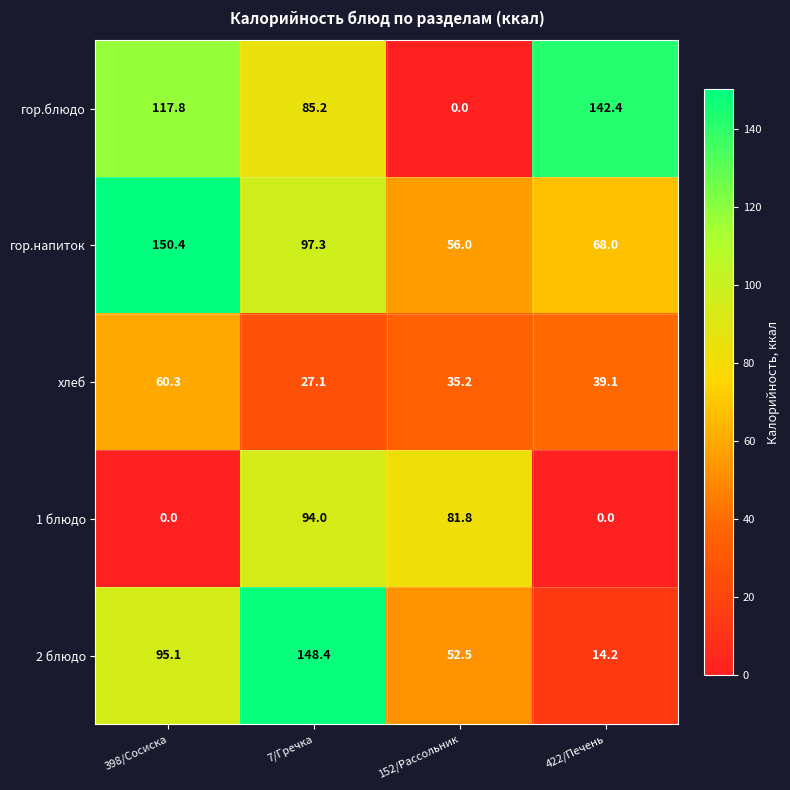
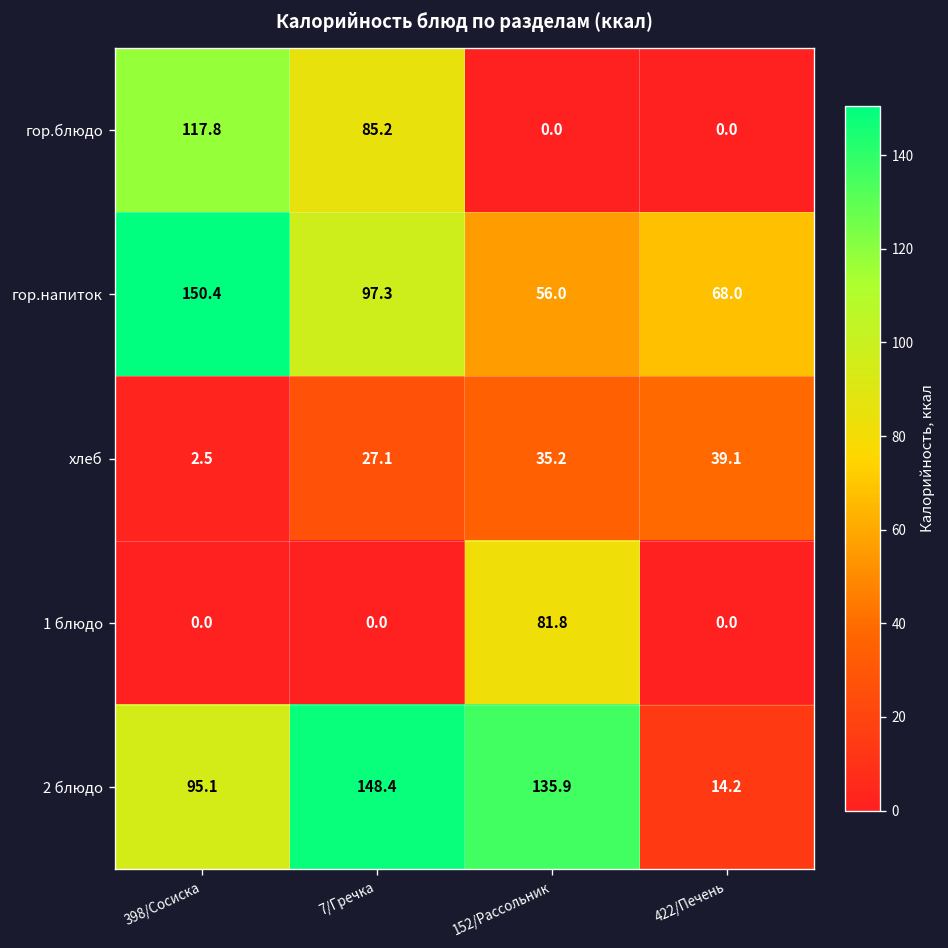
  {
    "гор.блюдо": {
      "398/Сосиска": 117.8,
      "7/Гречка": 85.2,
      "152/Рассольник": 0.0,
-     "422/Печень": 142.4
+     "422/Печень": 0.0
    },
    "гор.напиток": {
      "398/Сосиска": 150.4,
      "7/Гречка": 97.3,
      "152/Рассольник": 56.0,
      "422/Печень": 68.0
    },
    "хлеб": {
-     "398/Сосиска": 60.3,
+     "398/Сосиска": 2.5,
      "7/Гречка": 27.1,
      "152/Рассольник": 35.2,
      "422/Печень": 39.1
    },
    "1 блюдо": {
      "398/Сосиска": 0.0,
-     "7/Гречка": 94.0,
+     "7/Гречка": 0.0,
      "152/Рассольник": 81.8,
      "422/Печень": 0.0
    },
    "2 блюдо": {
      "398/Сосиска": 95.1,
      "7/Гречка": 148.4,
-     "152/Рассольник": 52.5,
+     "152/Рассольник": 135.9,
      "422/Печень": 14.2
    }
  }
